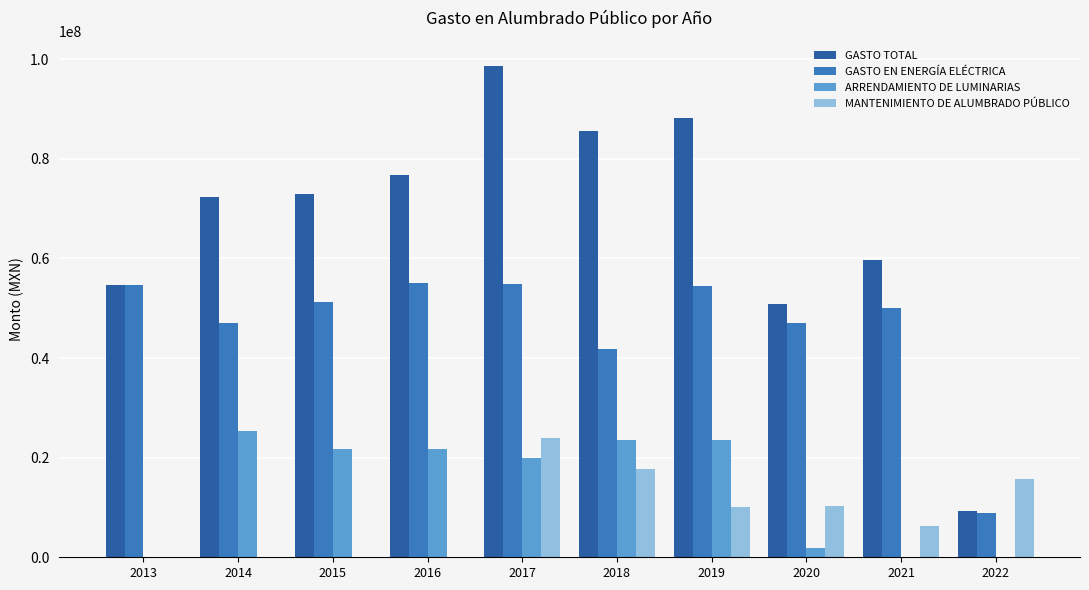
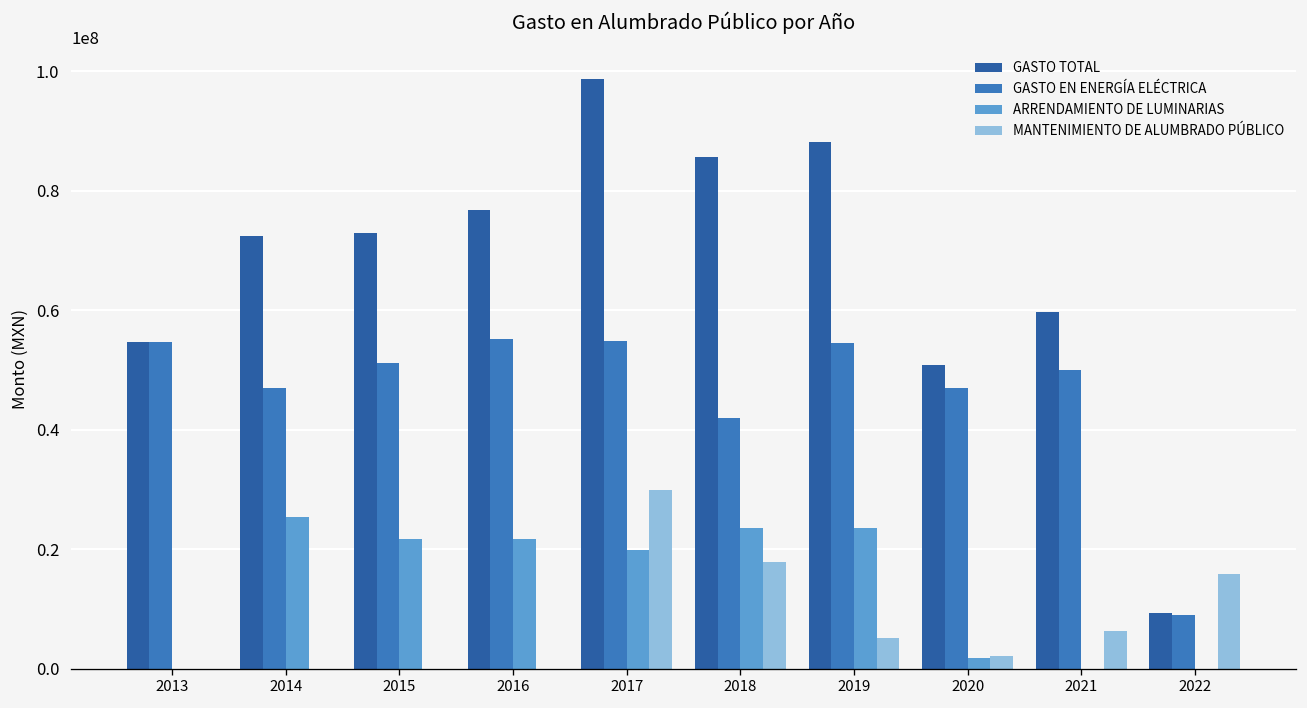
  {
    "MANTENIMIENTO DE ALUMBRADO PÚBLICO": {
      "2013": 0,
      "2014": 0,
      "2015": 0,
      "2016": 0,
-     "2017": 24000000,
+     "2017": 30000000,
      "2018": 18000000,
-     "2019": 10000000,
-     "2020": 10000000,
+     "2019": 5000000,
+     "2020": 2000000,
      "2021": 6000000,
      "2022": 16000000
    }
  }
